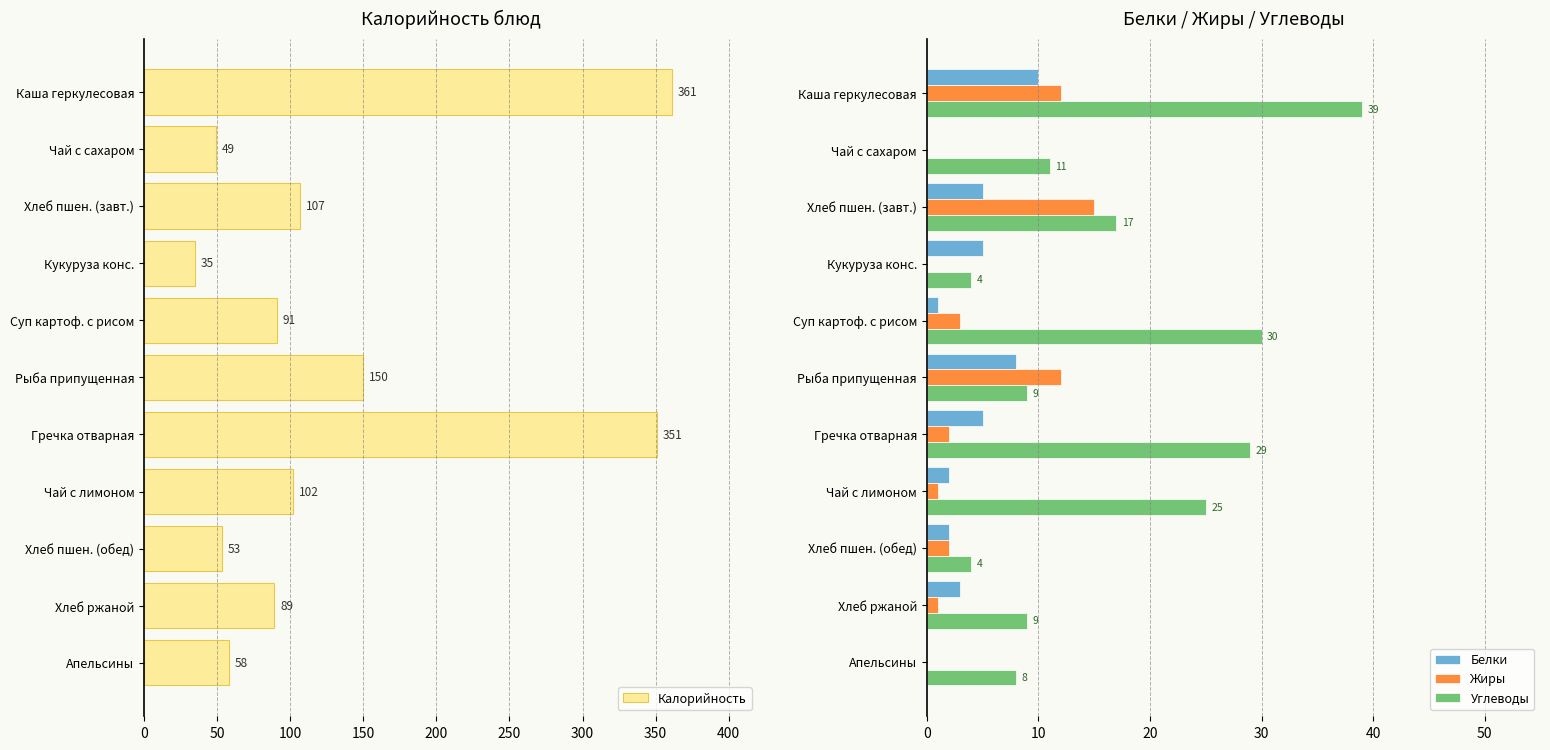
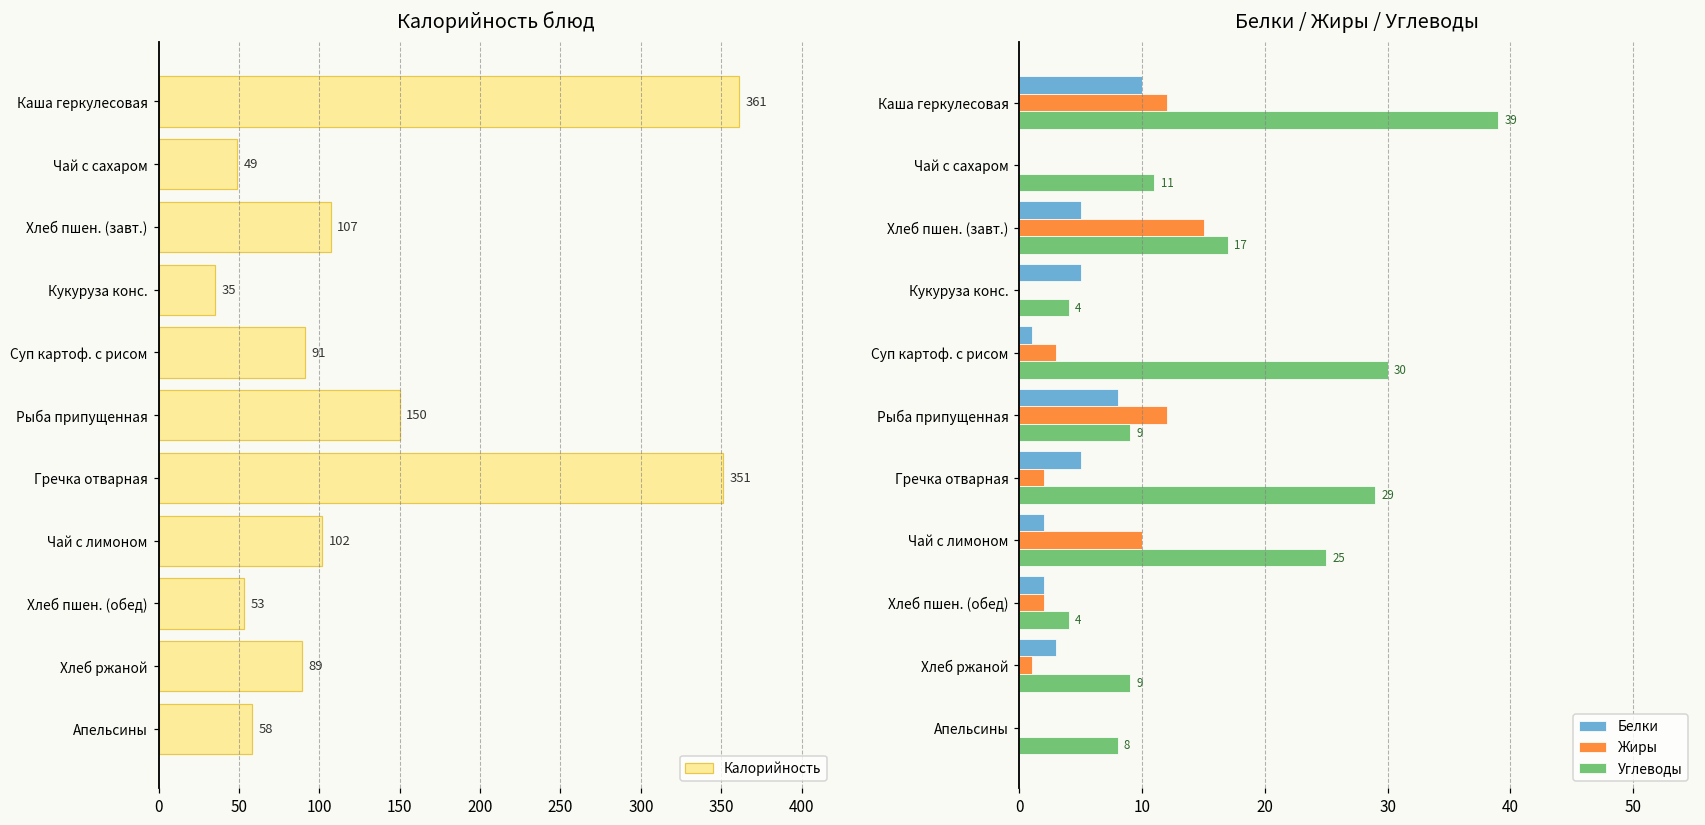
  {
    "Калорийность блюд": {
      "Каша геркулесовая": 361,
      "Чай с сахаром": 49,
      "Хлеб пшен. (завт.)": 107,
      "Кукуруза конс.": 35,
      "Суп картоф. с рисом": 91,
      "Рыба припущенная": 150,
      "Гречка отварная": 351,
      "Чай с лимоном": 102,
      "Хлеб пшен. (обед)": 53,
      "Хлеб ржаной": 89,
      "Апельсины": 58
    },
    "Белки / Жиры / Углеводы": {
      "Белки": {
        "Каша геркулесовая": 10,
        "Чай с сахаром": 0,
        "Хлеб пшен. (завт.)": 5,
        "Кукуруза конс.": 5,
        "Суп картоф. с рисом": 1,
        "Рыба припущенная": 8,
        "Гречка отварная": 5,
        "Чай с лимоном": 2,
        "Хлеб пшен. (обед)": 2,
        "Хлеб ржаной": 3,
        "Апельсины": 0
      },
      "Жиры": {
        "Каша геркулесовая": 12,
        "Чай с сахаром": 0,
        "Хлеб пшен. (завт.)": 15,
        "Кукуруза конс.": 0,
        "Суп картоф. с рисом": 3,
        "Рыба припущенная": 12,
        "Гречка отварная": 2,
-       "Чай с лимоном": 1,
+       "Чай с лимоном": 10,
        "Хлеб пшен. (обед)": 2,
        "Хлеб ржаной": 1,
        "Апельсины": 0
      },
      "Углеводы": {
        "Каша геркулесовая": 39,
        "Чай с сахаром": 11,
        "Хлеб пшен. (завт.)": 17,
        "Кукуруза конс.": 4,
        "Суп картоф. с рисом": 30,
        "Рыба припущенная": 9,
        "Гречка отварная": 29,
        "Чай с лимоном": 25,
        "Хлеб пшен. (обед)": 4,
        "Хлеб ржаной": 9,
        "Апельсины": 8
      }
    }
  }
